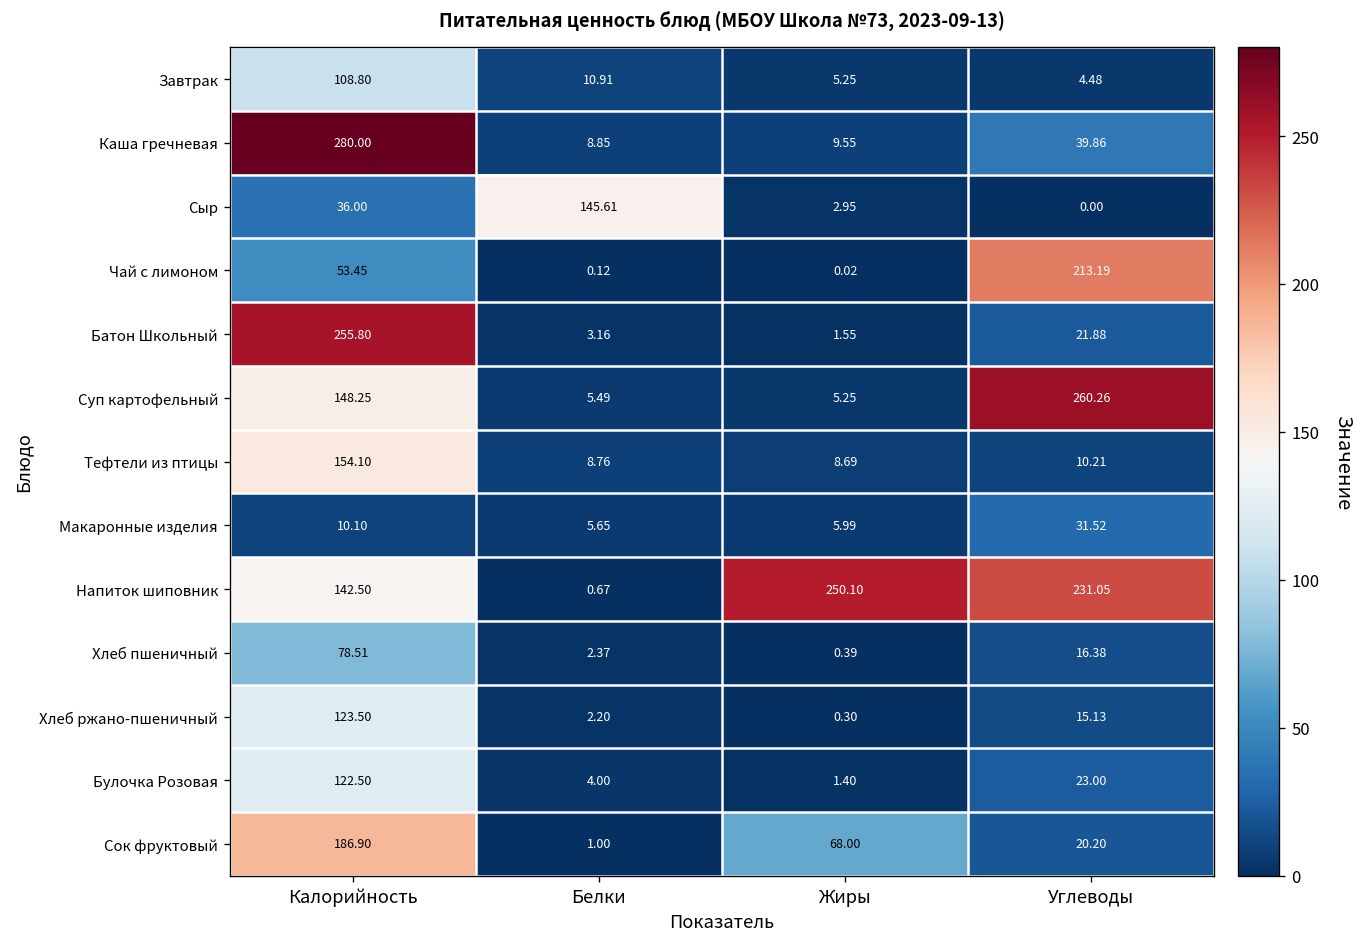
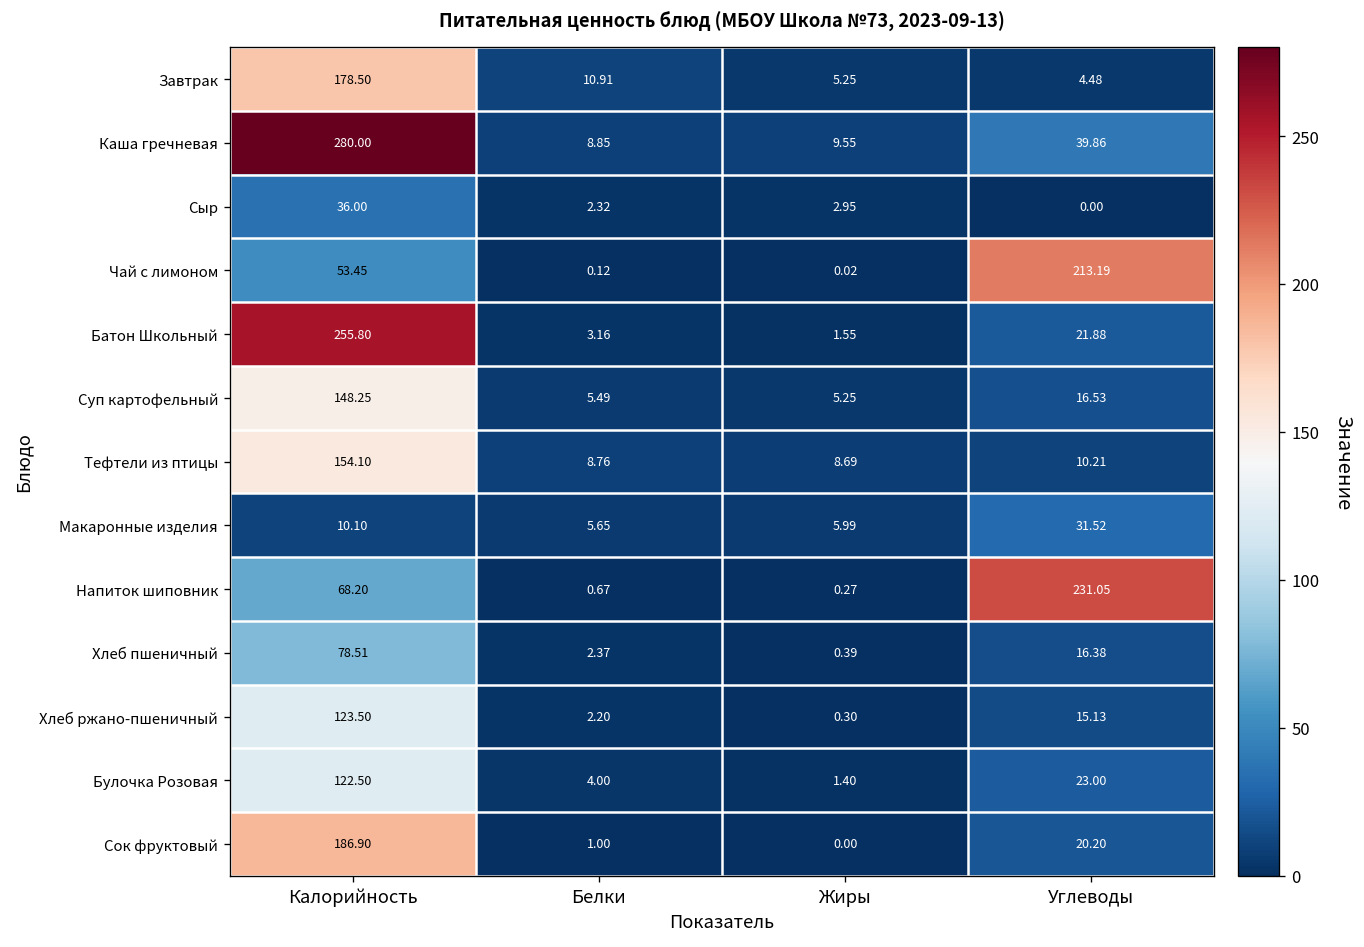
  {
    "Завтрак": {
-     "Калорийность": 108.80,
+     "Калорийность": 178.50,
      "Белки": 10.91,
      "Жиры": 5.25,
      "Углеводы": 4.48
    },
    "Каша гречневая": {
      "Калорийность": 280.00,
      "Белки": 8.85,
      "Жиры": 9.55,
      "Углеводы": 39.86
    },
    "Сыр": {
      "Калорийность": 36.00,
-     "Белки": 145.61,
+     "Белки": 2.32,
      "Жиры": 2.95,
      "Углеводы": 0.00
    },
    "Чай с лимоном": {
      "Калорийность": 53.45,
      "Белки": 0.12,
      "Жиры": 0.02,
      "Углеводы": 213.19
    },
    "Батон Школьный": {
      "Калорийность": 255.80,
      "Белки": 3.16,
      "Жиры": 1.55,
      "Углеводы": 21.88
    },
    "Суп картофельный": {
      "Калорийность": 148.25,
      "Белки": 5.49,
      "Жиры": 5.25,
-     "Углеводы": 260.26
+     "Углеводы": 16.53
    },
    "Тефтели из птицы": {
      "Калорийность": 154.10,
      "Белки": 8.76,
      "Жиры": 8.69,
      "Углеводы": 10.21
    },
    "Макаронные изделия": {
      "Калорийность": 10.10,
      "Белки": 5.65,
      "Жиры": 5.99,
      "Углеводы": 31.52
    },
    "Напиток шиповник": {
-     "Калорийность": 142.50,
+     "Калорийность": 68.20,
      "Белки": 0.67,
-     "Жиры": 250.10,
+     "Жиры": 0.27,
      "Углеводы": 231.05
    },
    "Хлеб пшеничный": {
      "Калорийность": 78.51,
      "Белки": 2.37,
      "Жиры": 0.39,
      "Углеводы": 16.38
    },
    "Хлеб ржано-пшеничный": {
      "Калорийность": 123.50,
      "Белки": 2.20,
      "Жиры": 0.30,
      "Углеводы": 15.13
    },
    "Булочка Розовая": {
      "Калорийность": 122.50,
      "Белки": 4.00,
      "Жиры": 1.40,
      "Углеводы": 23.00
    },
    "Сок фруктовый": {
      "Калорийность": 186.90,
      "Белки": 1.00,
-     "Жиры": 68.00,
+     "Жиры": 0.00,
      "Углеводы": 20.20
    }
  }
